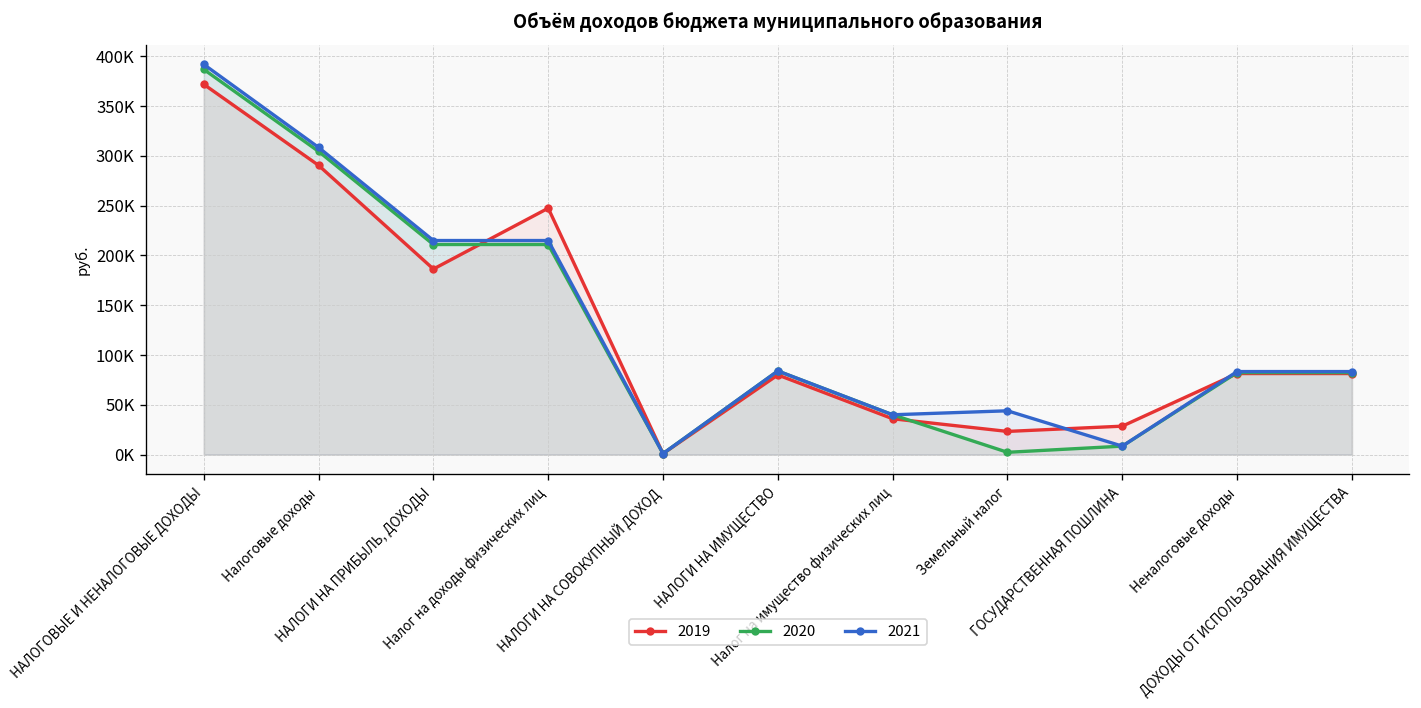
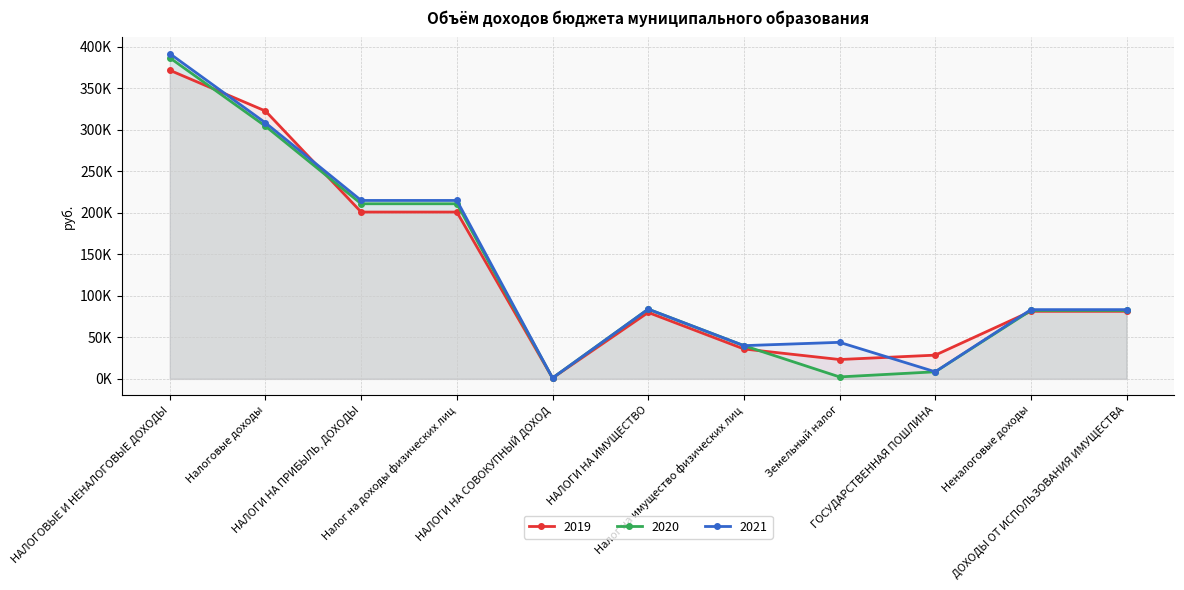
  {
    "2019": {
      "НАЛОГОВЫЕ И НЕНАЛОГОВЫЕ ДОХОДЫ": 370000,
-     "Налоговые доходы": 290000,
-     "НАЛОГИ НА ПРИБЫЛЬ, ДОХОДЫ": 190000,
-     "Налог на доходы физических лиц": 250000,
+     "Налоговые доходы": 320000,
+     "НАЛОГИ НА ПРИБЫЛЬ, ДОХОДЫ": 200000,
+     "Налог на доходы физических лиц": 200000,
      "НАЛОГИ НА ИМУЩЕСТВО": 80000,
      "Налог на имущество физических лиц": 40000,
      "Земельный налог": 20000,
      "ГОСУДАРСТВЕННАЯ ПОШЛИНА": 30000
    },
    "2020": {
      "НАЛОГОВЫЕ И НЕНАЛОГОВЫЕ ДОХОДЫ": 390000,
      "Налоговые доходы": 300000,
      "НАЛОГИ НА ПРИБЫЛЬ, ДОХОДЫ": 210000,
      "Налог на доходы физических лиц": 210000,
      "Земельный налог": 0
    },
    "2021": {
      "НАЛОГОВЫЕ И НЕНАЛОГОВЫЕ ДОХОДЫ": 390000,
      "Налоговые доходы": 310000,
      "НАЛОГИ НА ПРИБЫЛЬ, ДОХОДЫ": 220000,
      "Налог на доходы физических лиц": 220000,
      "Земельный налог": 40000
    }
  }
